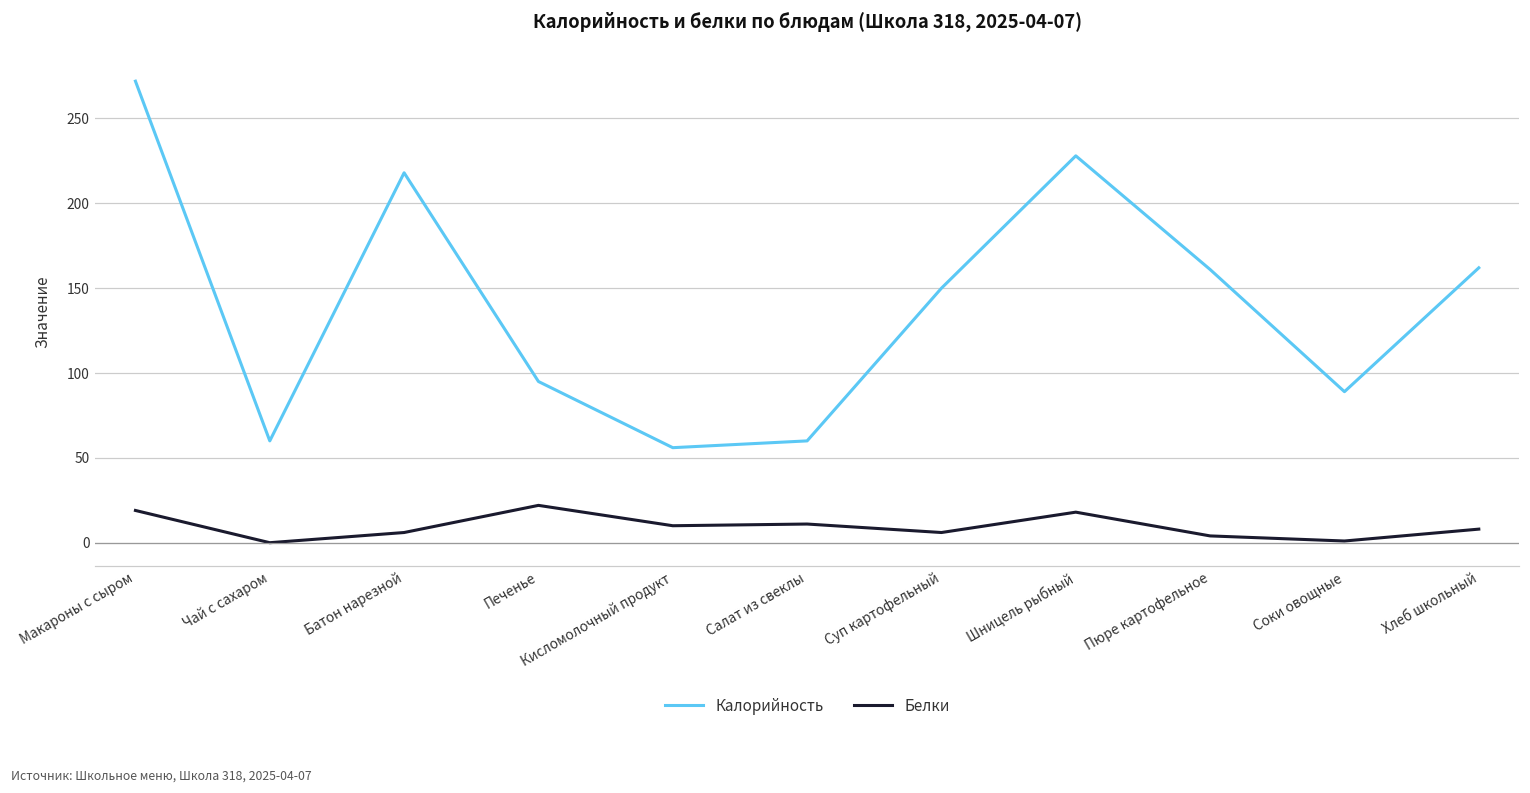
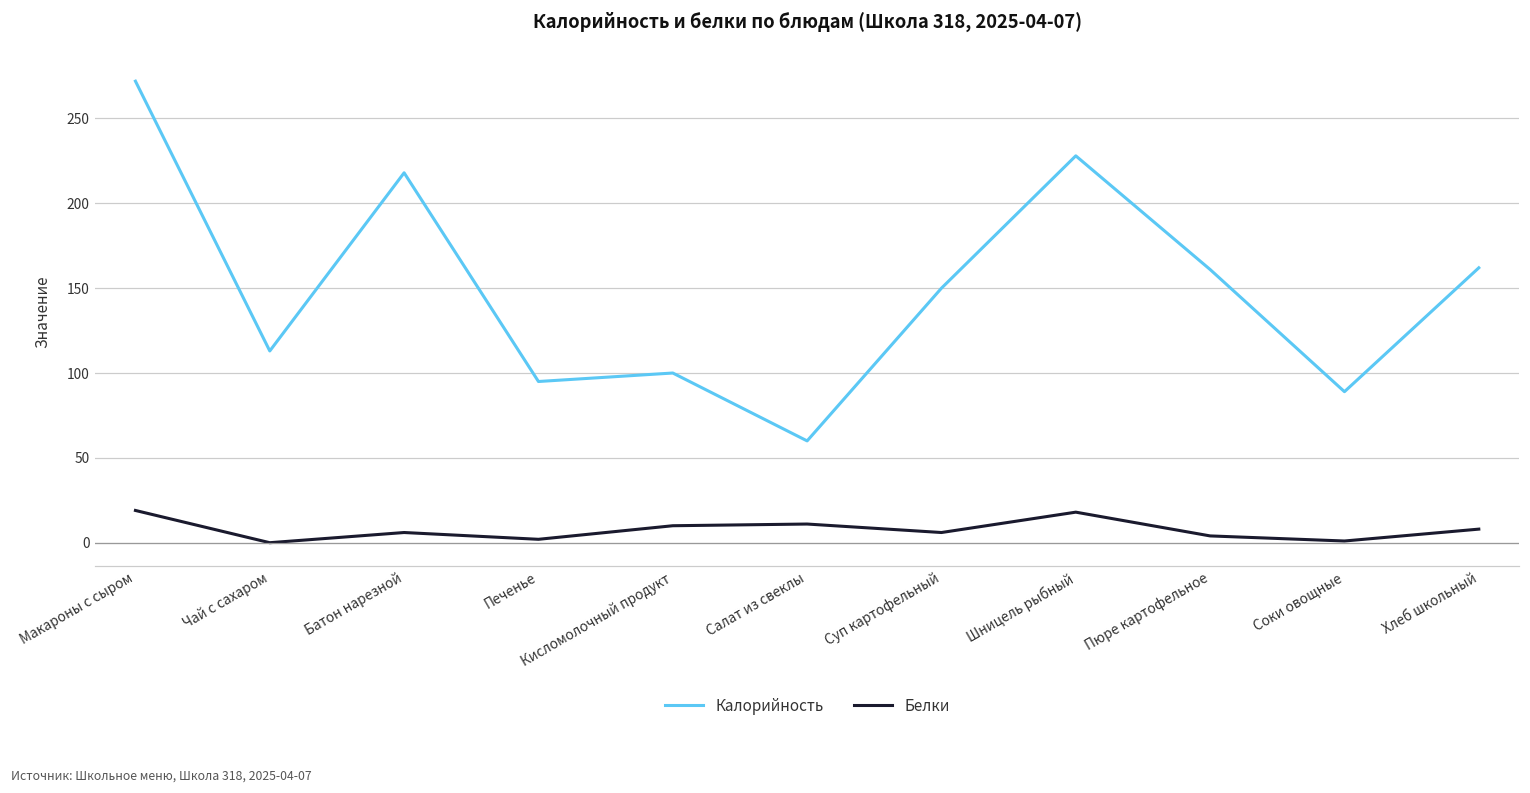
  {
    "Калорийность": {
      "Макароны с сыром": 272,
-     "Чай с сахаром": 60,
+     "Чай с сахаром": 113,
      "Батон нарезной": 218,
      "Печенье": 95,
-     "Кисломолочный продукт": 56,
+     "Кисломолочный продукт": 100,
      "Салат из свеклы": 60,
      "Суп картофельный": 150,
      "Шницель рыбный": 228,
      "Пюре картофельное": 161,
      "Соки овощные": 89,
      "Хлеб школьный": 162
    },
    "Белки": {
      "Макароны с сыром": 19,
      "Чай с сахаром": 0,
      "Батон нарезной": 6,
-     "Печенье": 22,
+     "Печенье": 2,
      "Кисломолочный продукт": 10,
      "Салат из свеклы": 11,
      "Суп картофельный": 6,
      "Шницель рыбный": 18,
      "Пюре картофельное": 4,
      "Соки овощные": 1,
      "Хлеб школьный": 8
    }
  }
